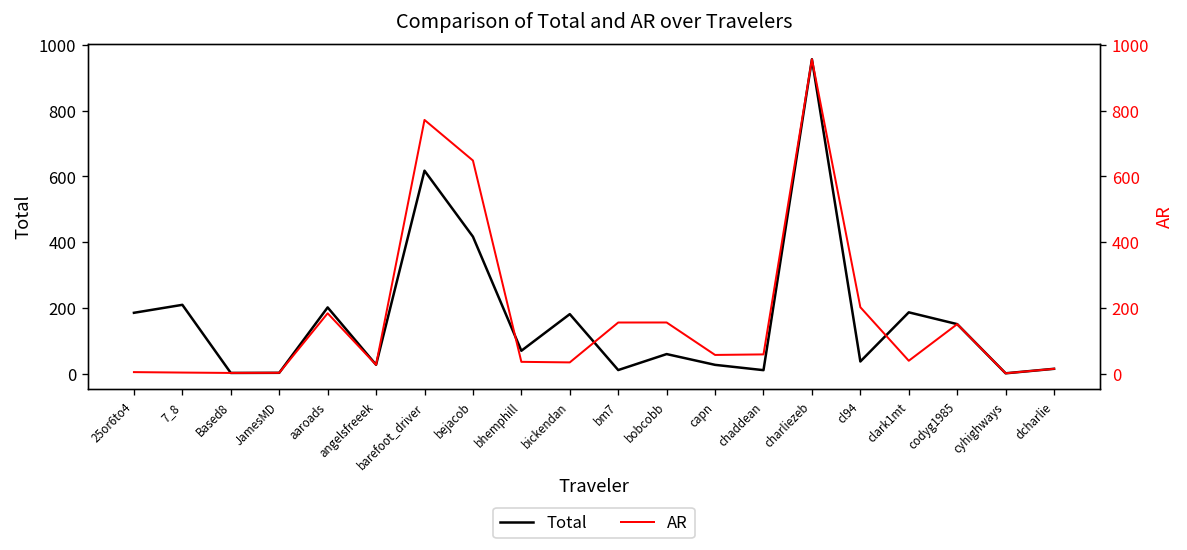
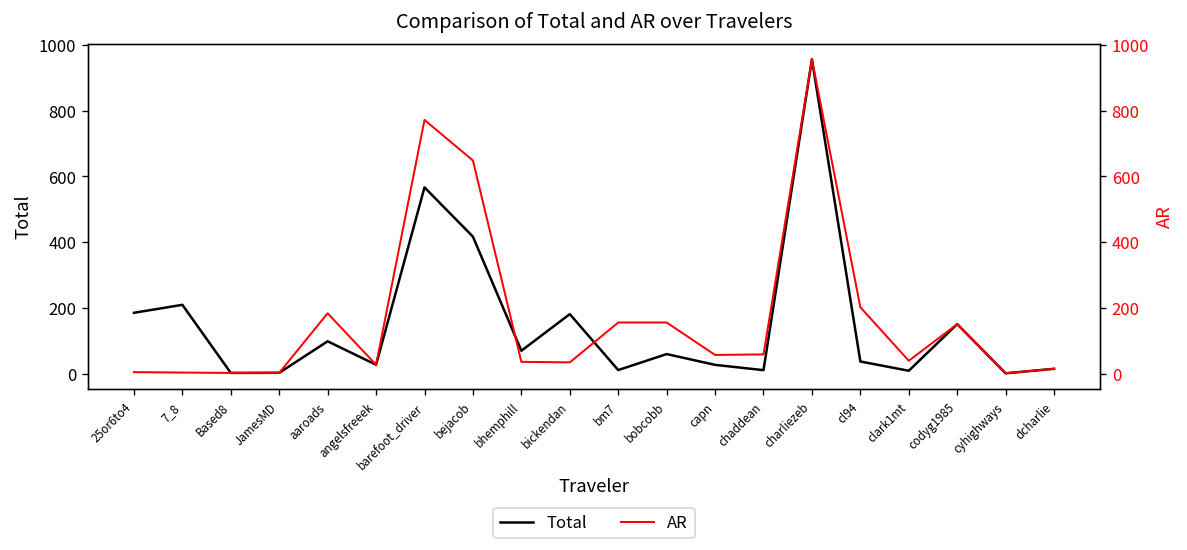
  {
    "Total": {
      "25or6to4": 180,
      "7_8": 210,
      "Based8": 0,
      "JamesMD": 0,
-     "aaroads": 200,
+     "aaroads": 100,
      "angelsfreeek": 30,
-     "barefoot_driver": 620,
+     "barefoot_driver": 570,
      "bejacob": 420,
      "bhemphill": 70,
      "bickendan": 180,
      "bm7": 10,
      "bobcobb": 60,
      "capn": 30,
      "chaddean": 10,
      "charliezeb": 960,
      "cl94": 40,
-     "clark1mt": 190,
+     "clark1mt": 10,
      "codyg1985": 150,
      "cyhighways": 0,
      "dcharlie": 10
    },
    "AR": {
      "25or6to4": 0,
      "7_8": 0,
      "Based8": 0,
      "JamesMD": 0,
      "aaroads": 180,
      "angelsfreeek": 30,
      "barefoot_driver": 770,
      "bejacob": 650,
      "bhemphill": 40,
      "bickendan": 30,
      "bm7": 160,
      "bobcobb": 160,
      "capn": 60,
      "chaddean": 60,
      "charliezeb": 960,
      "cl94": 200,
      "clark1mt": 40,
      "codyg1985": 150,
      "cyhighways": 0,
      "dcharlie": 10
    }
  }
